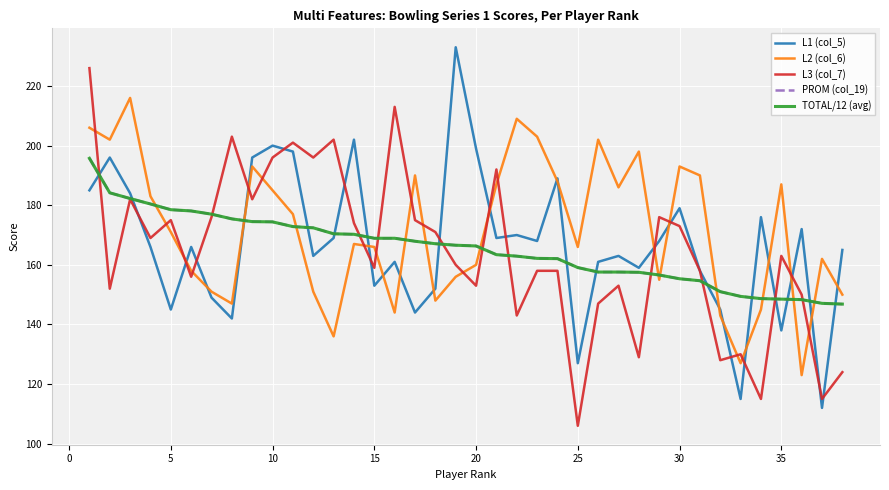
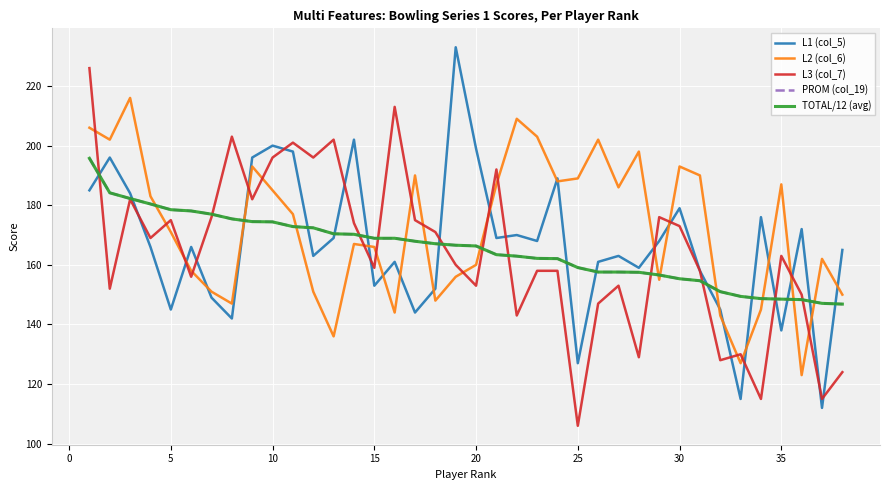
  {
    "L1 (col_5)": {
      "5": 145,
      "10": 200,
      "15": 153,
      "20": 199,
      "25": 127,
      "30": 179,
      "35": 138
    },
    "L2 (col_6)": {
      "5": 171,
      "10": 185,
      "15": 166,
      "20": 160,
-     "25": 166,
+     "25": 189,
      "30": 193,
      "35": 187
    },
    "L3 (col_7)": {
      "5": 175,
      "10": 196,
      "15": 159,
      "20": 153,
      "25": 106,
      "30": 173,
      "35": 163
    },
    "TOTAL/12 (avg)": {
      "5": 179,
      "10": 174,
      "15": 169,
      "20": 166,
      "25": 159,
      "30": 155,
      "35": 149
    }
  }
